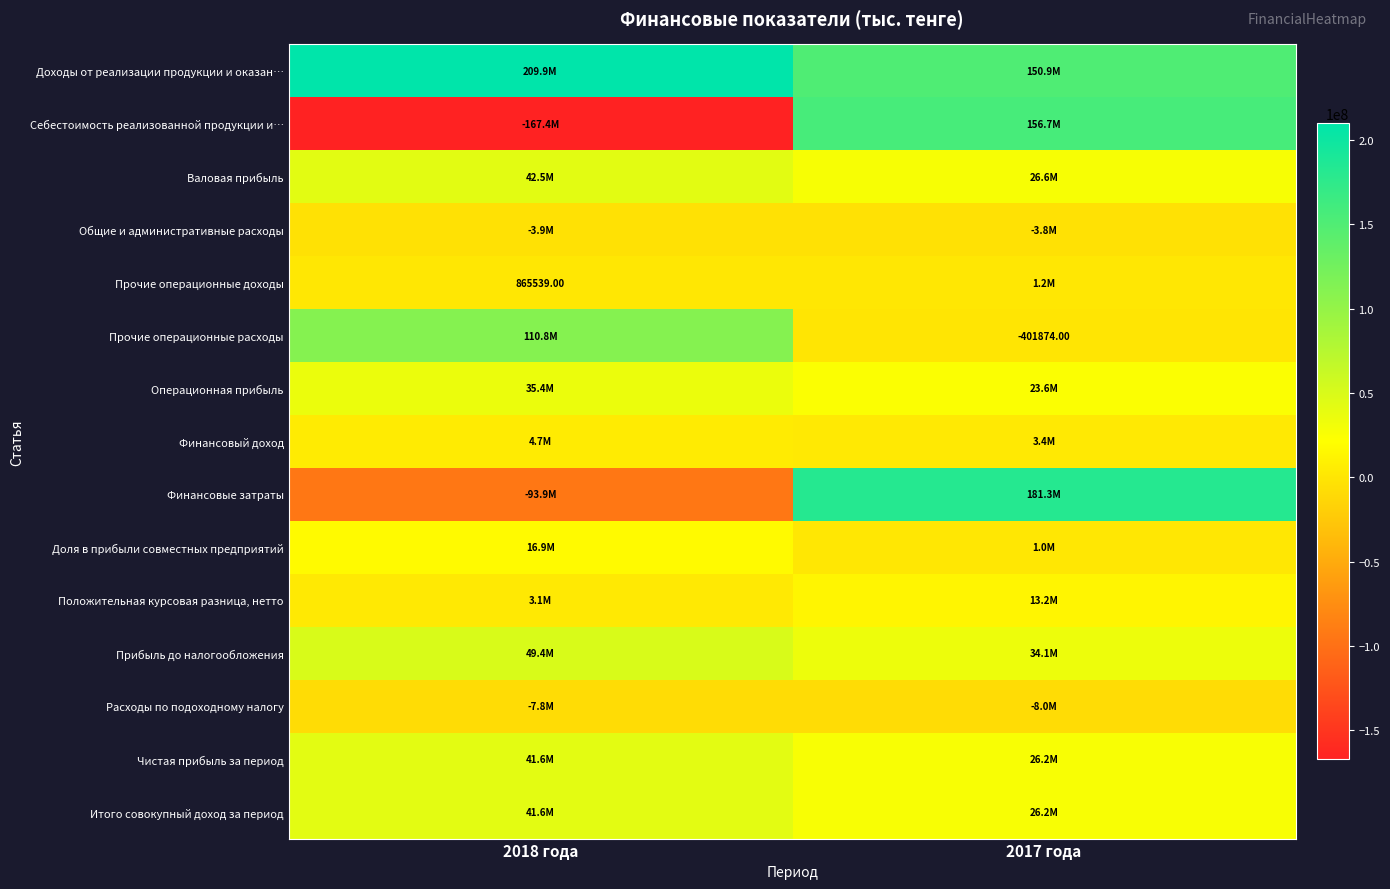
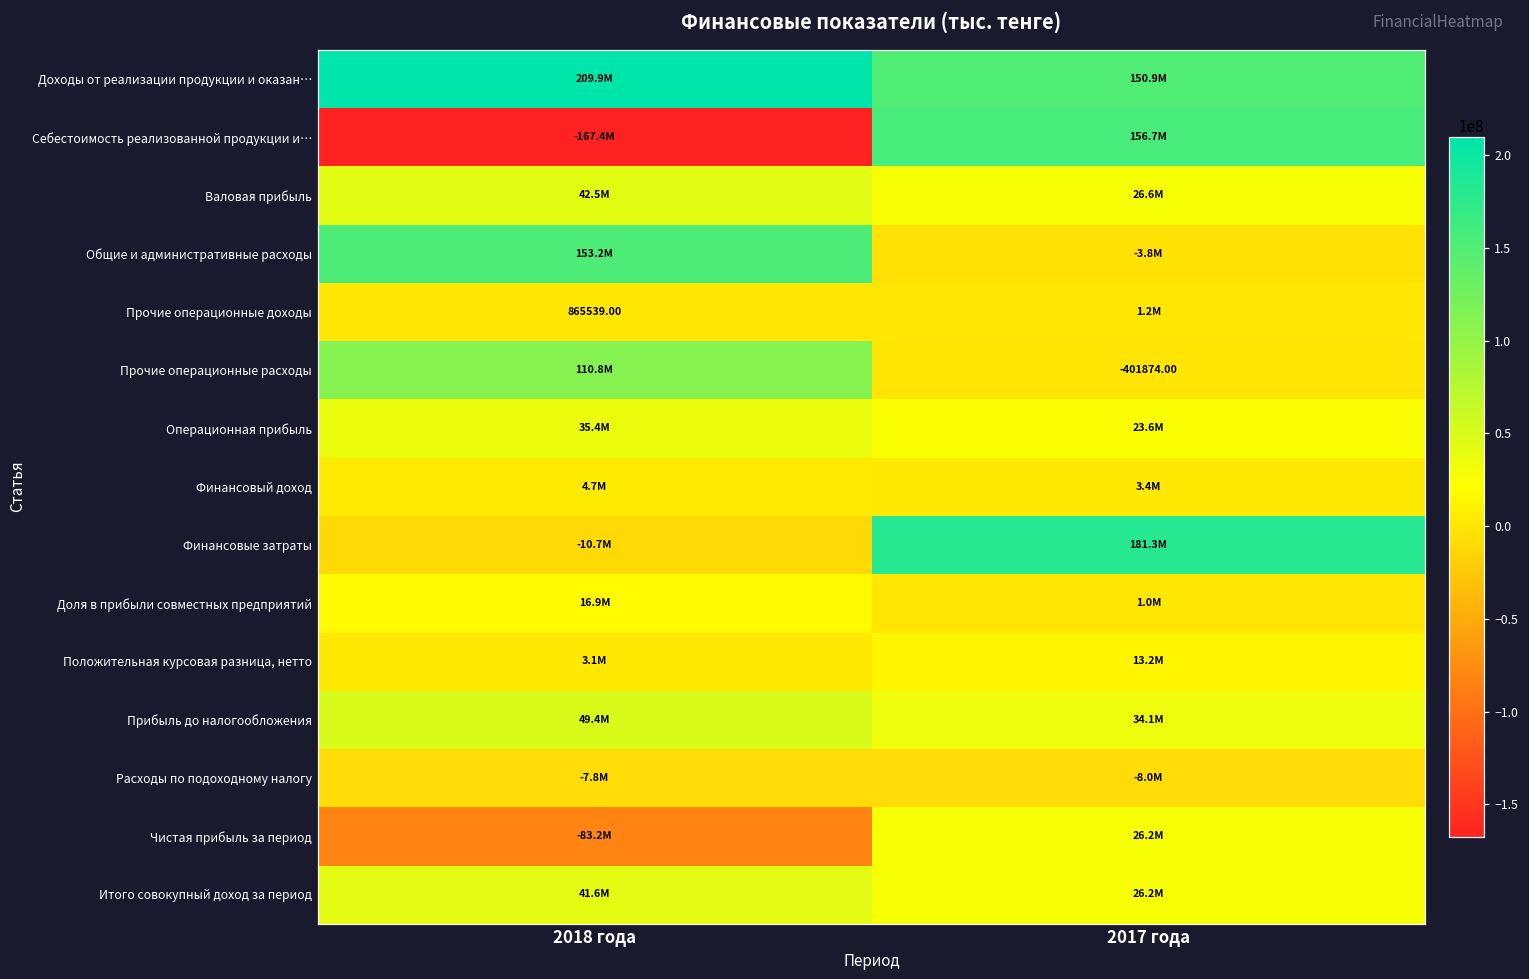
  {
    "Доходы от реализации продукции и оказан…": {
      "2018 года": "209.9M",
      "2017 года": "150.9M"
    },
    "Себестоимость реализованной продукции и…": {
      "2018 года": "-167.4M",
      "2017 года": "156.7M"
    },
    "Валовая прибыль": {
      "2018 года": "42.5M",
      "2017 года": "26.6M"
    },
    "Общие и административные расходы": {
-     "2018 года": "-3.9M",
+     "2018 года": "153.2M",
      "2017 года": "-3.8M"
    },
    "Прочие операционные доходы": {
      "2018 года": "865539.00",
      "2017 года": "1.2M"
    },
    "Прочие операционные расходы": {
      "2018 года": "110.8M",
      "2017 года": "-401874.00"
    },
    "Операционная прибыль": {
      "2018 года": "35.4M",
      "2017 года": "23.6M"
    },
    "Финансовый доход": {
      "2018 года": "4.7M",
      "2017 года": "3.4M"
    },
    "Финансовые затраты": {
-     "2018 года": "-93.9M",
+     "2018 года": "-10.7M",
      "2017 года": "181.3M"
    },
    "Доля в прибыли совместных предприятий": {
      "2018 года": "16.9M",
      "2017 года": "1.0M"
    },
    "Положительная курсовая разница, нетто": {
      "2018 года": "3.1M",
      "2017 года": "13.2M"
    },
    "Прибыль до налогообложения": {
      "2018 года": "49.4M",
      "2017 года": "34.1M"
    },
    "Расходы по подоходному налогу": {
      "2018 года": "-7.8M",
      "2017 года": "-8.0M"
    },
    "Чистая прибыль за период": {
-     "2018 года": "41.6M",
+     "2018 года": "-83.2M",
      "2017 года": "26.2M"
    },
    "Итого совокупный доход за период": {
      "2018 года": "41.6M",
      "2017 года": "26.2M"
    }
  }
